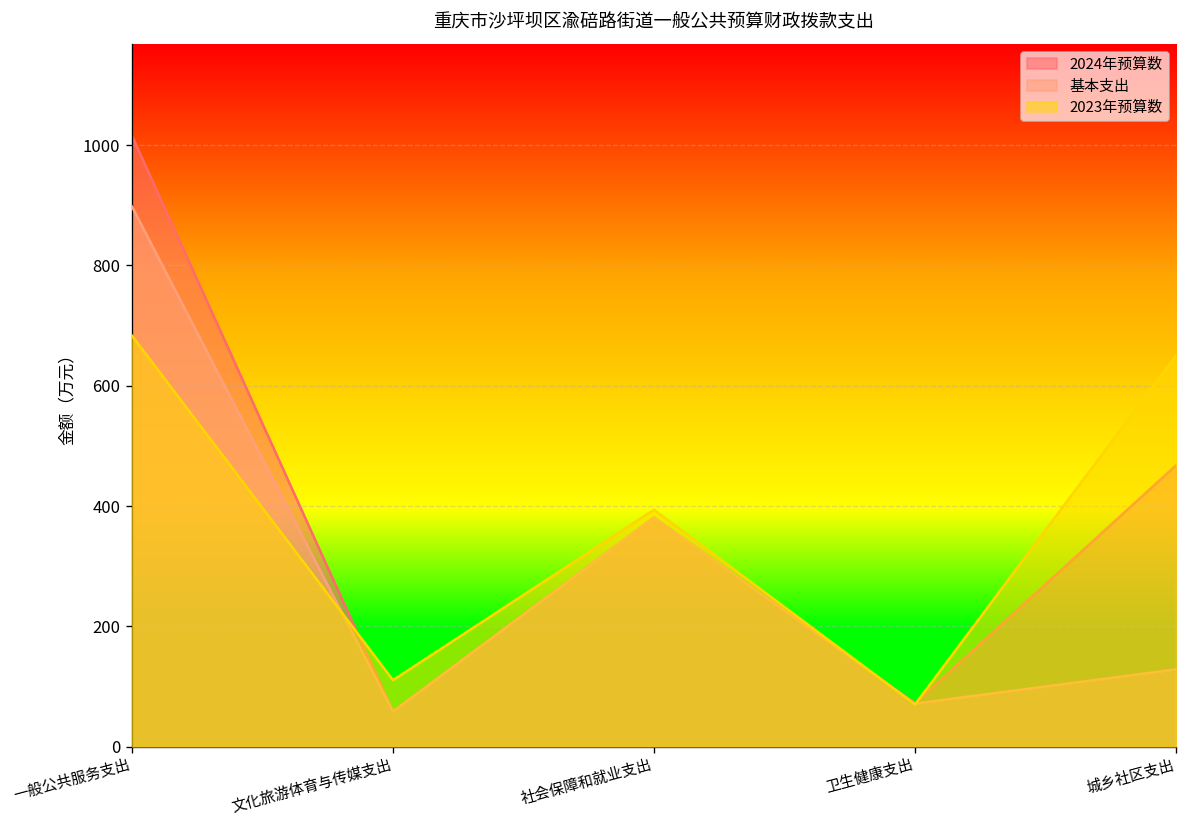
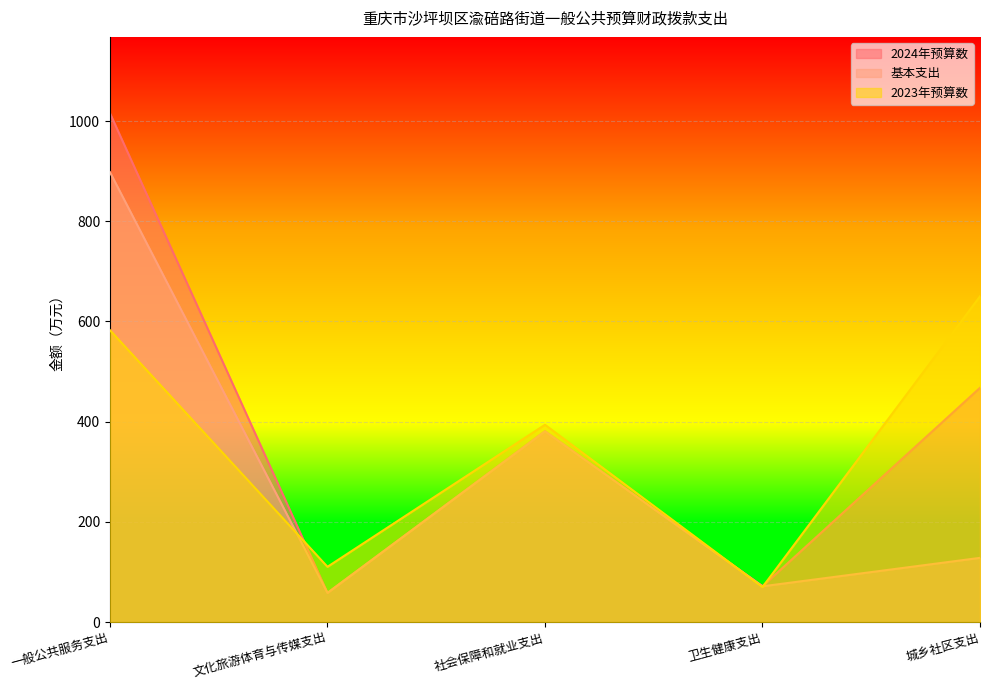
  {
    "2023年预算数": {
-     "一般公共服务支出": 680,
+     "一般公共服务支出": 580,
      "文化旅游体育与传媒支出": 110,
      "社会保障和就业支出": 390,
      "城乡社区支出": 650
    }
  }
